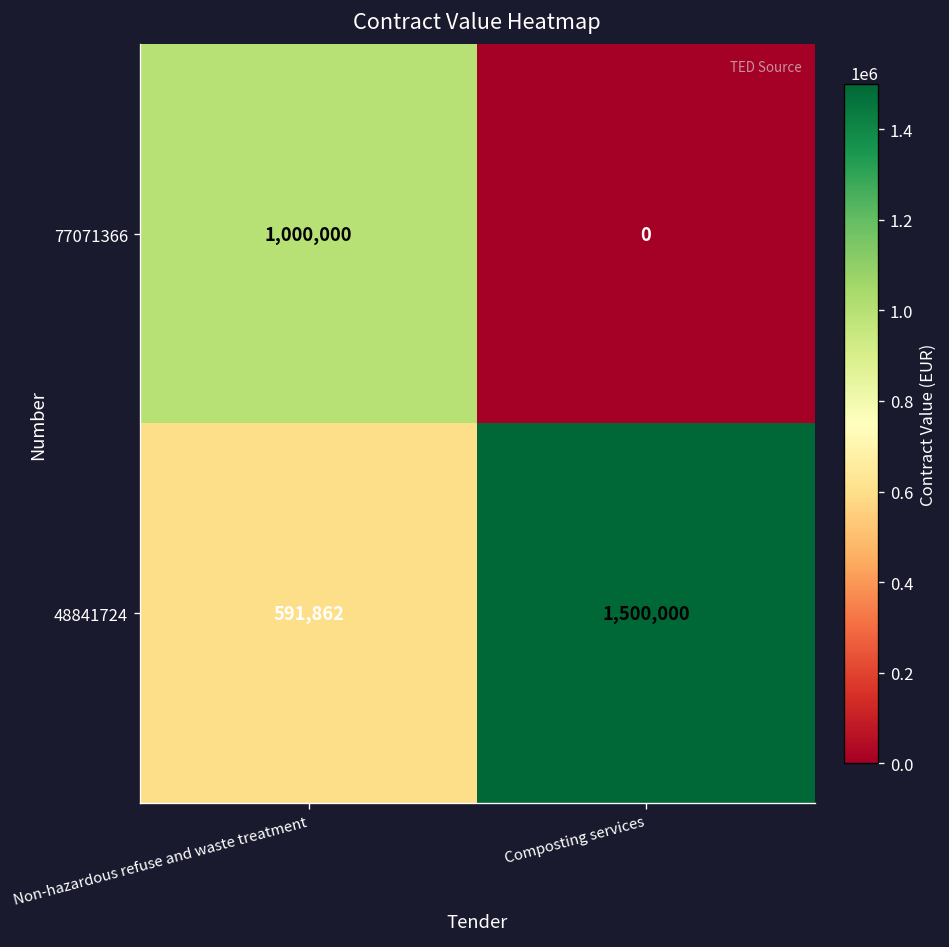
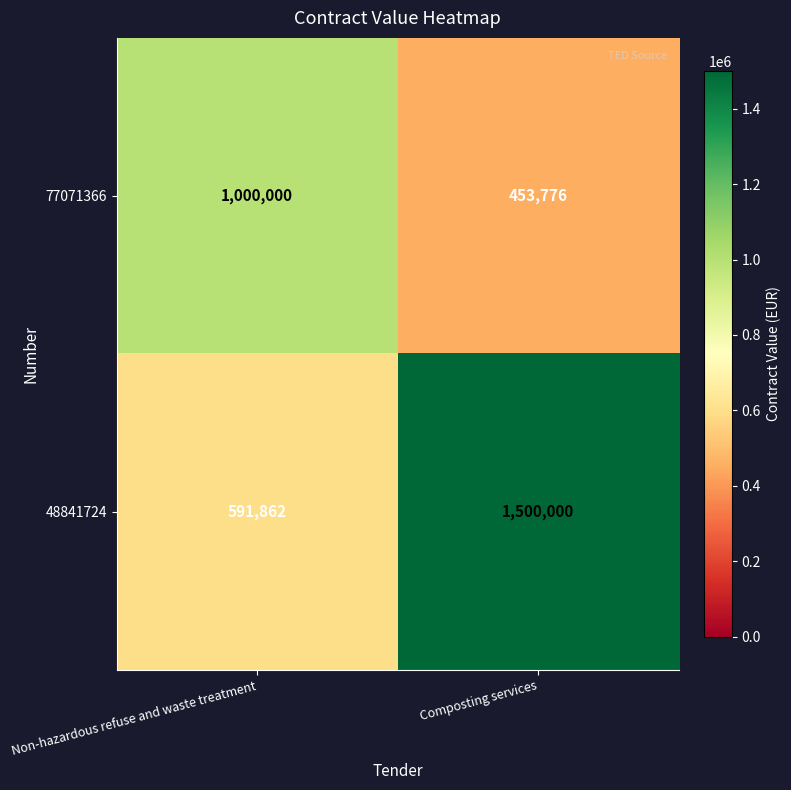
  {
    "77071366": {
      "Non-hazardous refuse and waste treatment": "1,000,000",
-     "Composting services": "0"
+     "Composting services": "453,776"
    },
    "48841724": {
      "Non-hazardous refuse and waste treatment": "591,862",
      "Composting services": "1,500,000"
    }
  }
